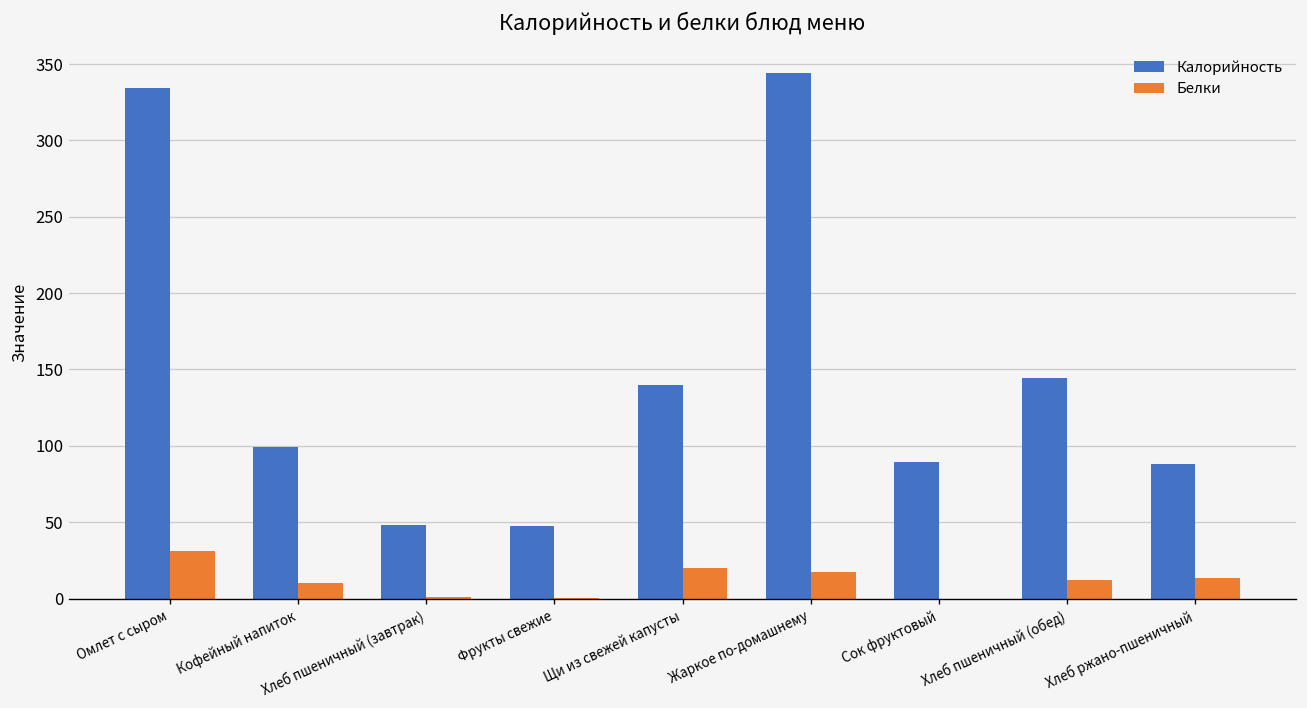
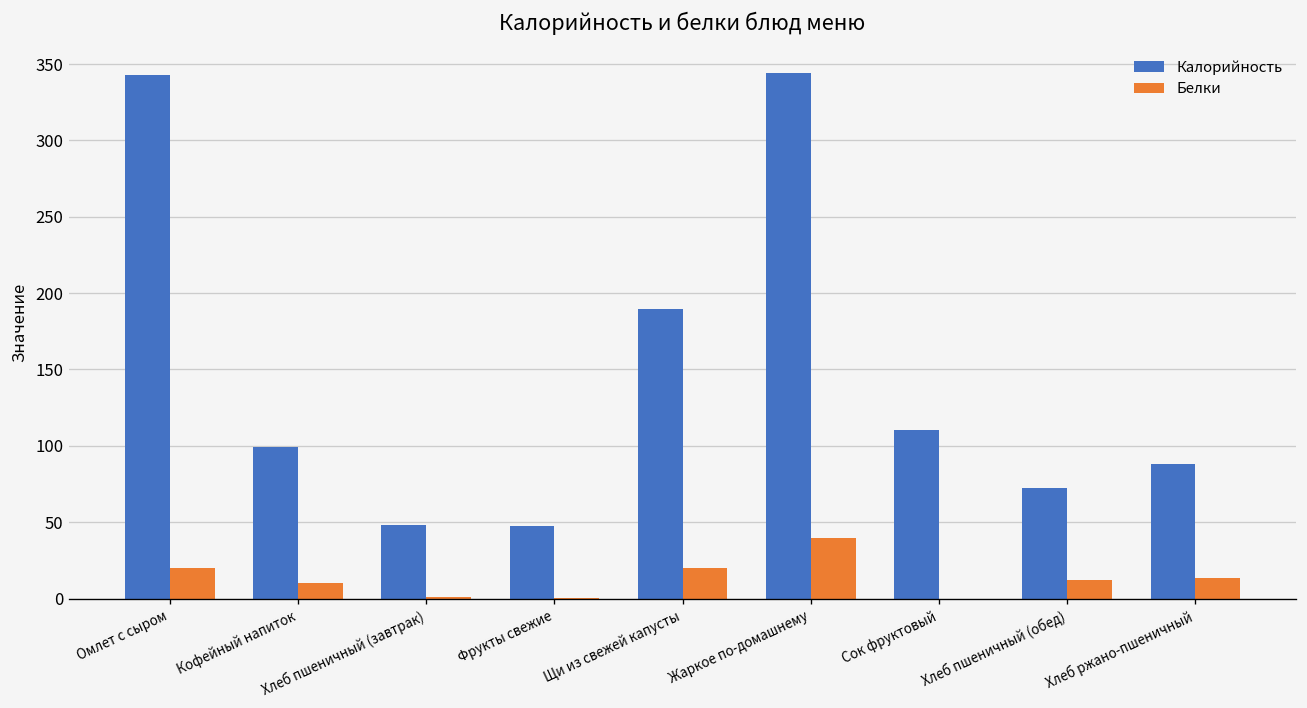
  {
    "Калорийность": {
-     "Омлет с сыром": 334,
+     "Омлет с сыром": 343,
      "Кофейный напиток": 99,
      "Хлеб пшеничный (завтрак)": 48,
      "Фрукты свежие": 47,
-     "Щи из свежей капусты": 140,
+     "Щи из свежей капусты": 190,
      "Жаркое по-домашнему": 344,
-     "Сок фруктовый": 90,
-     "Хлеб пшеничный (обед)": 145,
+     "Сок фруктовый": 110,
+     "Хлеб пшеничный (обед)": 72,
      "Хлеб ржано-пшеничный": 88
    },
    "Белки": {
-     "Омлет с сыром": 31,
+     "Омлет с сыром": 20,
      "Кофейный напиток": 10,
      "Щи из свежей капусты": 20,
-     "Жаркое по-домашнему": 17,
+     "Жаркое по-домашнему": 39,
      "Сок фруктовый": 0,
      "Хлеб пшеничный (обед)": 12,
      "Хлеб ржано-пшеничный": 13
    }
  }
